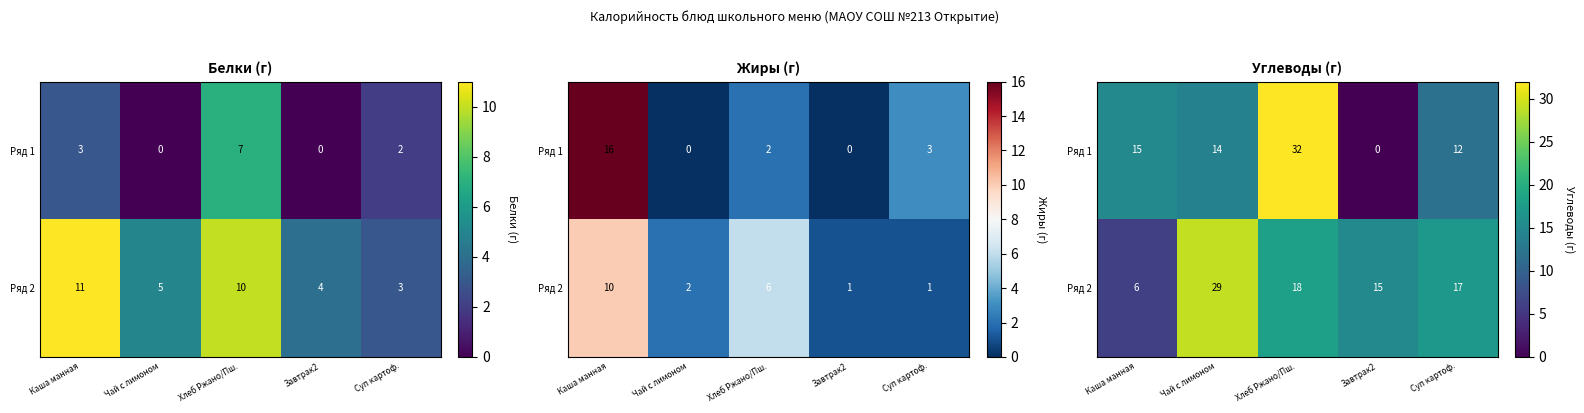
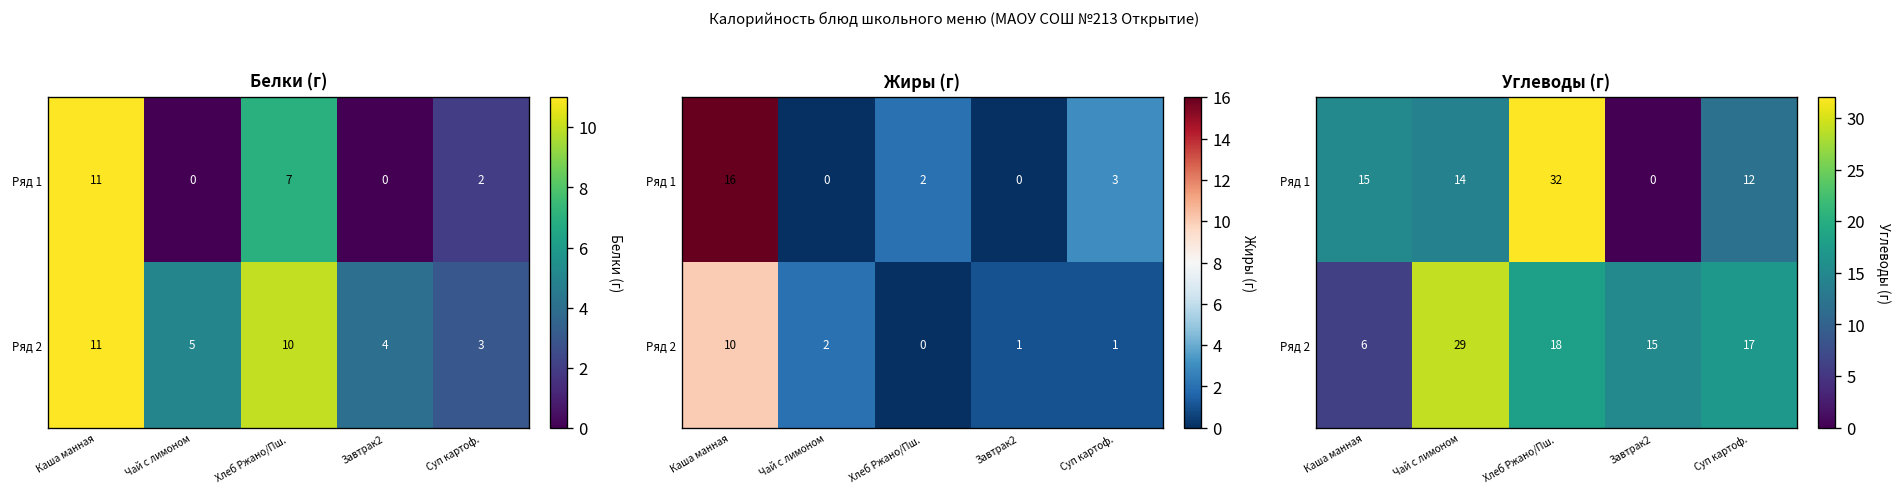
  {
    "Белки (г)": {
      "Ряд 1": {
-       "Каша манная": 3,
+       "Каша манная": 11,
        "Чай с лимоном": 0,
        "Хлеб Ржано/Пш.": 7,
        "Завтрак2": 0,
        "Суп картоф.": 2
      },
      "Ряд 2": {
        "Каша манная": 11,
        "Чай с лимоном": 5,
        "Хлеб Ржано/Пш.": 10,
        "Завтрак2": 4,
        "Суп картоф.": 3
      }
    },
    "Жиры (г)": {
      "Ряд 1": {
        "Каша манная": 16,
        "Чай с лимоном": 0,
        "Хлеб Ржано/Пш.": 2,
        "Завтрак2": 0,
        "Суп картоф.": 3
      },
      "Ряд 2": {
        "Каша манная": 10,
        "Чай с лимоном": 2,
-       "Хлеб Ржано/Пш.": 6,
+       "Хлеб Ржано/Пш.": 0,
        "Завтрак2": 1,
        "Суп картоф.": 1
      }
    },
    "Углеводы (г)": {
      "Ряд 1": {
        "Каша манная": 15,
        "Чай с лимоном": 14,
        "Хлеб Ржано/Пш.": 32,
        "Завтрак2": 0,
        "Суп картоф.": 12
      },
      "Ряд 2": {
        "Каша манная": 6,
        "Чай с лимоном": 29,
        "Хлеб Ржано/Пш.": 18,
        "Завтрак2": 15,
        "Суп картоф.": 17
      }
    }
  }
